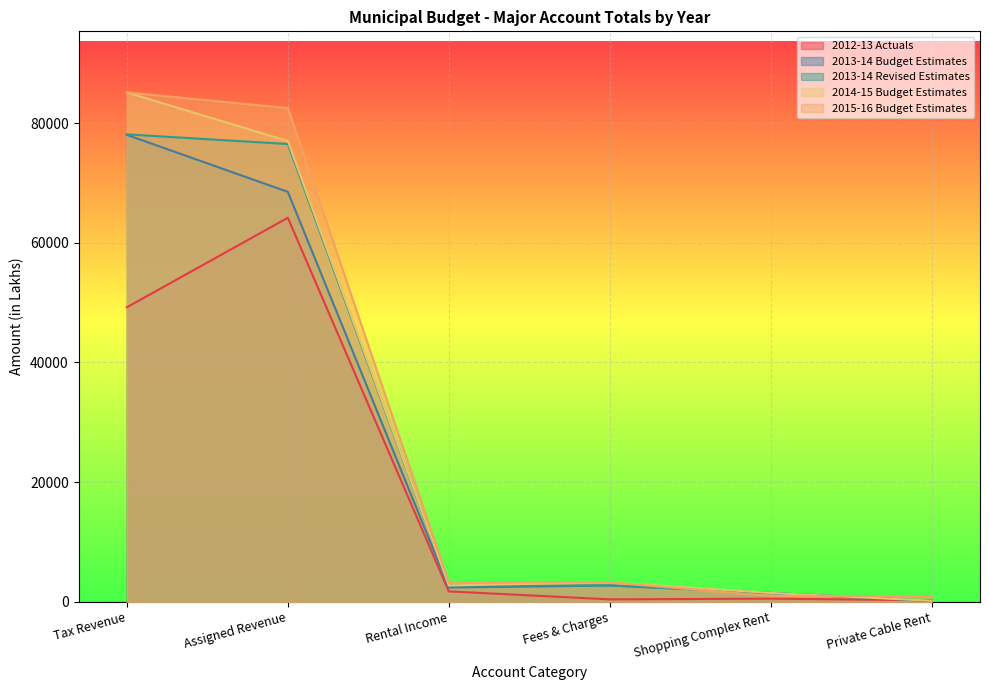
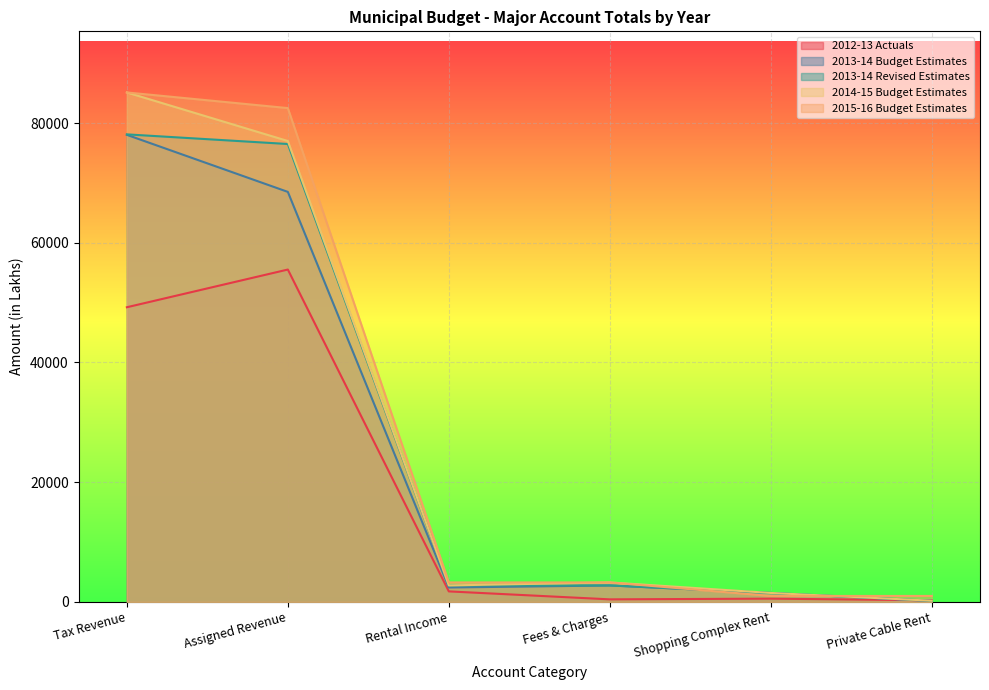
  {
    "2012-13 Actuals": {
      "Tax Revenue": 49000,
-     "Assigned Revenue": 64000,
+     "Assigned Revenue": 56000,
      "Rental Income": 2000,
      "Fees & Charges": 0,
      "Shopping Complex Rent": 1000
    }
  }
